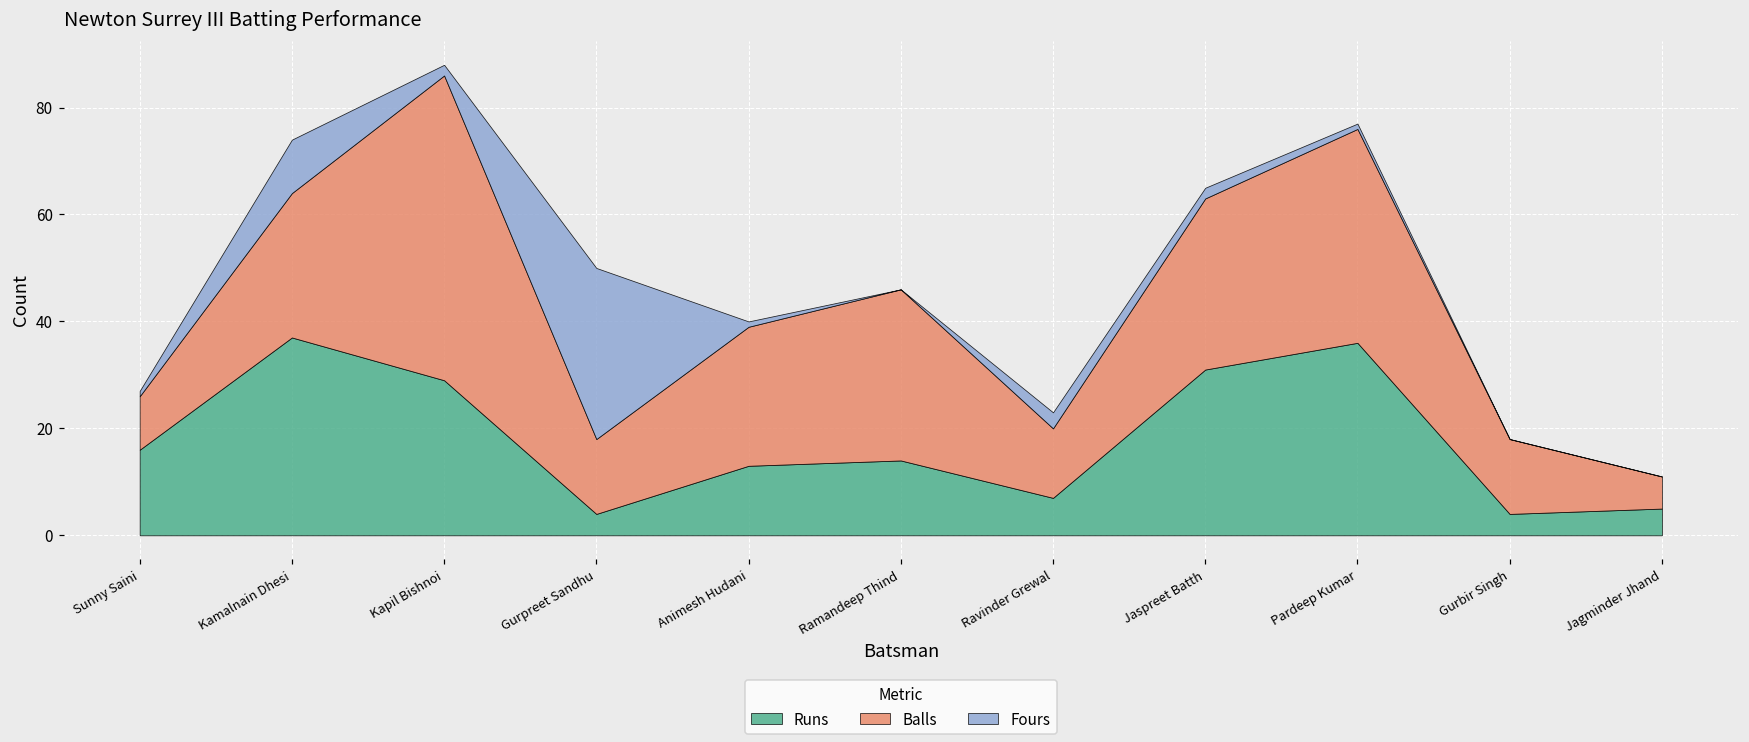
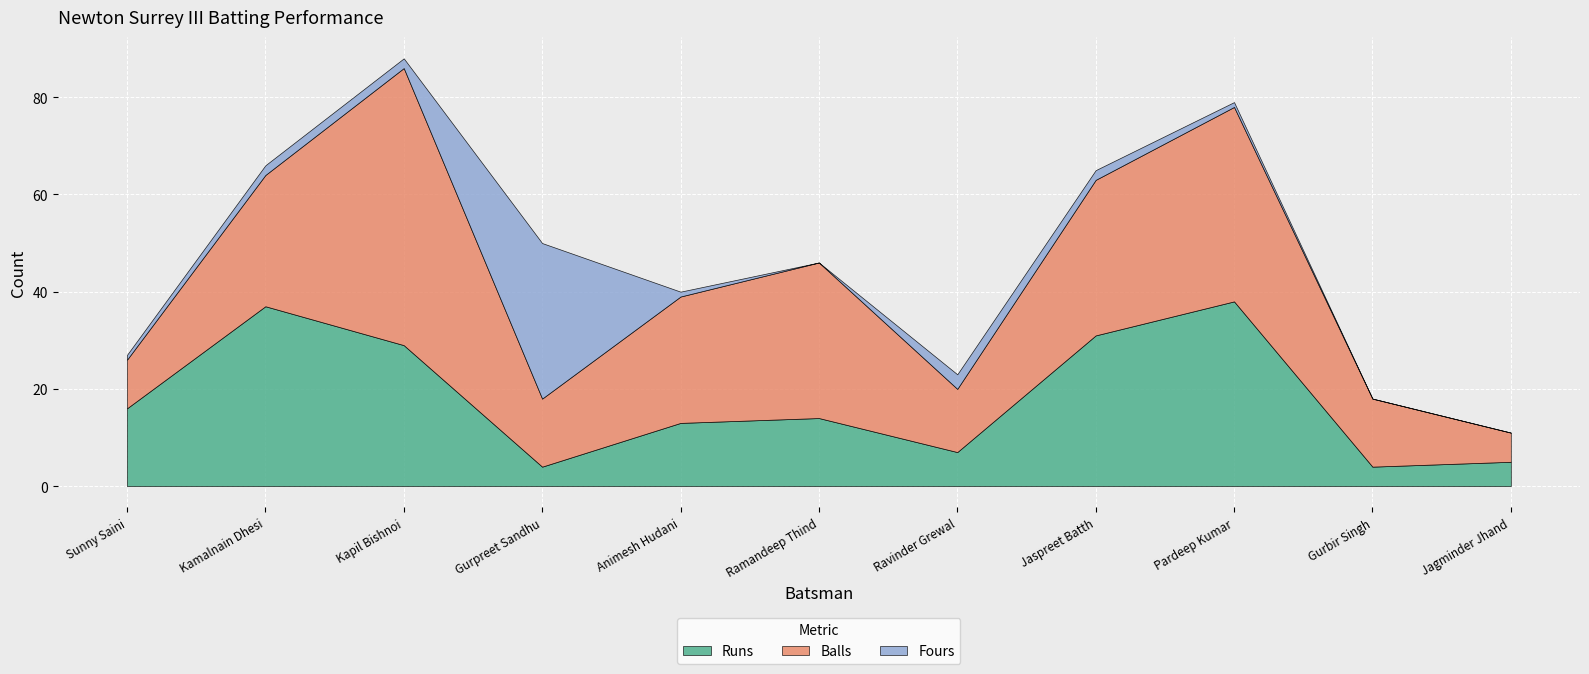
  {
    "Runs": {
      "Sunny Saini": 16,
      "Kamalnain Dhesi": 37,
      "Kapil Bishnoi": 29,
      "Gurpreet Sandhu": 4,
      "Animesh Hudani": 13,
      "Ramandeep Thind": 14,
      "Ravinder Grewal": 7,
      "Jaspreet Batth": 31,
-     "Pardeep Kumar": 36,
+     "Pardeep Kumar": 38,
      "Gurbir Singh": 4,
      "Jagminder Jhand": 5
    },
    "Balls": {
      "Sunny Saini": 10,
      "Kamalnain Dhesi": 27,
      "Kapil Bishnoi": 57,
      "Gurpreet Sandhu": 14,
      "Animesh Hudani": 26,
      "Ravinder Grewal": 13,
      "Jaspreet Batth": 32,
      "Pardeep Kumar": 40
    },
    "Fours": {
      "Sunny Saini": 1,
-     "Kamalnain Dhesi": 10,
+     "Kamalnain Dhesi": 2,
      "Kapil Bishnoi": 2,
      "Gurpreet Sandhu": 32,
      "Animesh Hudani": 1,
      "Ravinder Grewal": 3,
      "Jaspreet Batth": 2,
      "Pardeep Kumar": 1
    }
  }
